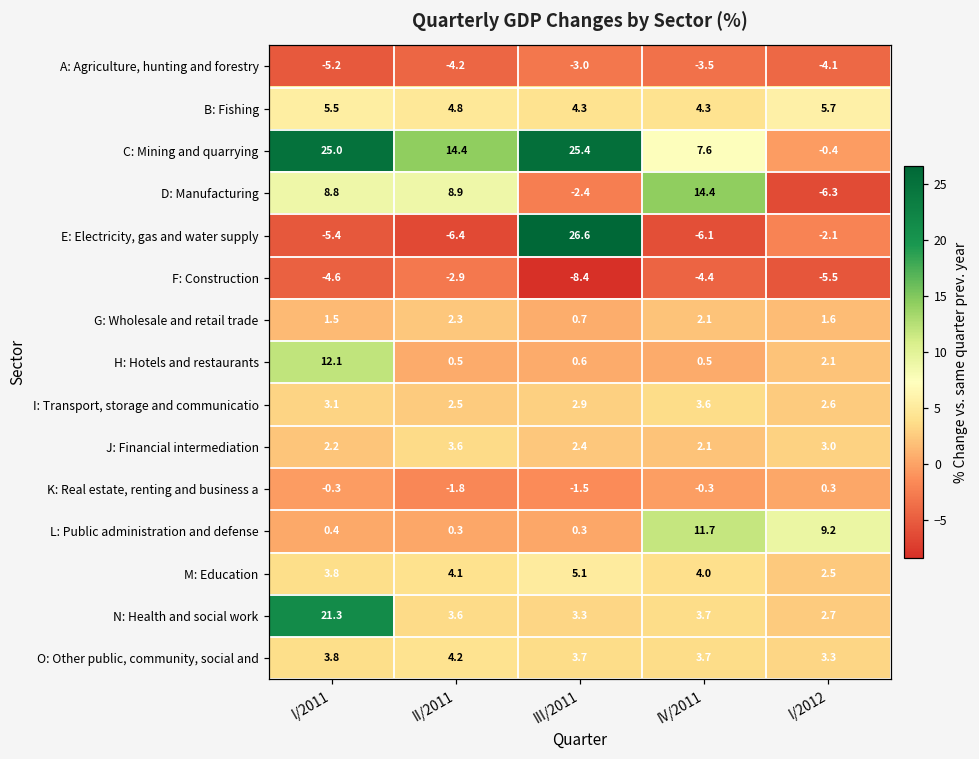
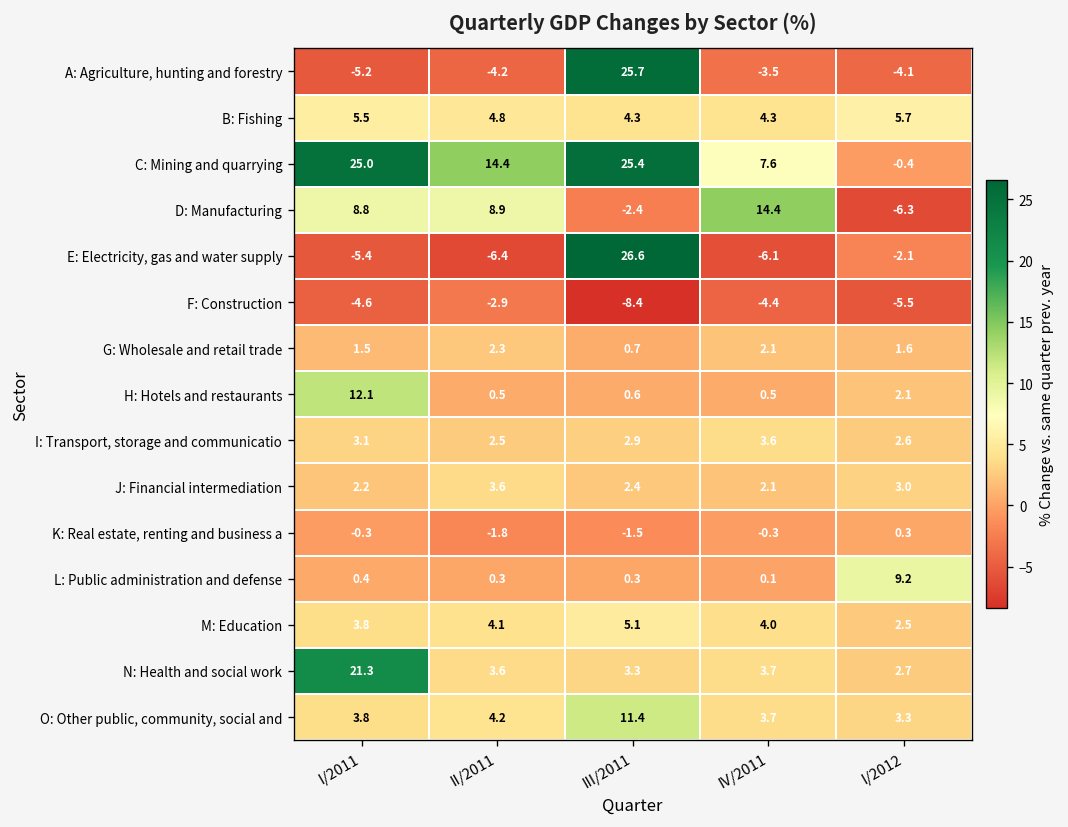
  {
    "A: Agriculture, hunting and forestry": {
      "I/2011": -5.2,
      "II/2011": -4.2,
-     "III/2011": -3.0,
+     "III/2011": 25.7,
      "IV/2011": -3.5,
      "I/2012": -4.1
    },
    "B: Fishing": {
      "I/2011": 5.5,
      "II/2011": 4.8,
      "III/2011": 4.3,
      "IV/2011": 4.3,
      "I/2012": 5.7
    },
    "C: Mining and quarrying": {
      "I/2011": 25.0,
      "II/2011": 14.4,
      "III/2011": 25.4,
      "IV/2011": 7.6,
      "I/2012": -0.4
    },
    "D: Manufacturing": {
      "I/2011": 8.8,
      "II/2011": 8.9,
      "III/2011": -2.4,
      "IV/2011": 14.4,
      "I/2012": -6.3
    },
    "E: Electricity, gas and water supply": {
      "I/2011": -5.4,
      "II/2011": -6.4,
      "III/2011": 26.6,
      "IV/2011": -6.1,
      "I/2012": -2.1
    },
    "F: Construction": {
      "I/2011": -4.6,
      "II/2011": -2.9,
      "III/2011": -8.4,
      "IV/2011": -4.4,
      "I/2012": -5.5
    },
    "G: Wholesale and retail trade": {
      "I/2011": 1.5,
      "II/2011": 2.3,
      "III/2011": 0.7,
      "IV/2011": 2.1,
      "I/2012": 1.6
    },
    "H: Hotels and restaurants": {
      "I/2011": 12.1,
      "II/2011": 0.5,
      "III/2011": 0.6,
      "IV/2011": 0.5,
      "I/2012": 2.1
    },
    "I: Transport, storage and communicatio": {
      "I/2011": 3.1,
      "II/2011": 2.5,
      "III/2011": 2.9,
      "IV/2011": 3.6,
      "I/2012": 2.6
    },
    "J: Financial intermediation": {
      "I/2011": 2.2,
      "II/2011": 3.6,
      "III/2011": 2.4,
      "IV/2011": 2.1,
      "I/2012": 3.0
    },
    "K: Real estate, renting and business a": {
      "I/2011": -0.3,
      "II/2011": -1.8,
      "III/2011": -1.5,
      "IV/2011": -0.3,
      "I/2012": 0.3
    },
    "L: Public administration and defense": {
      "I/2011": 0.4,
      "II/2011": 0.3,
      "III/2011": 0.3,
-     "IV/2011": 11.7,
+     "IV/2011": 0.1,
      "I/2012": 9.2
    },
    "M: Education": {
      "I/2011": 3.8,
      "II/2011": 4.1,
      "III/2011": 5.1,
      "IV/2011": 4.0,
      "I/2012": 2.5
    },
    "N: Health and social work": {
      "I/2011": 21.3,
      "II/2011": 3.6,
      "III/2011": 3.3,
      "IV/2011": 3.7,
      "I/2012": 2.7
    },
    "O: Other public, community, social and": {
      "I/2011": 3.8,
      "II/2011": 4.2,
-     "III/2011": 3.7,
+     "III/2011": 11.4,
      "IV/2011": 3.7,
      "I/2012": 3.3
    }
  }
